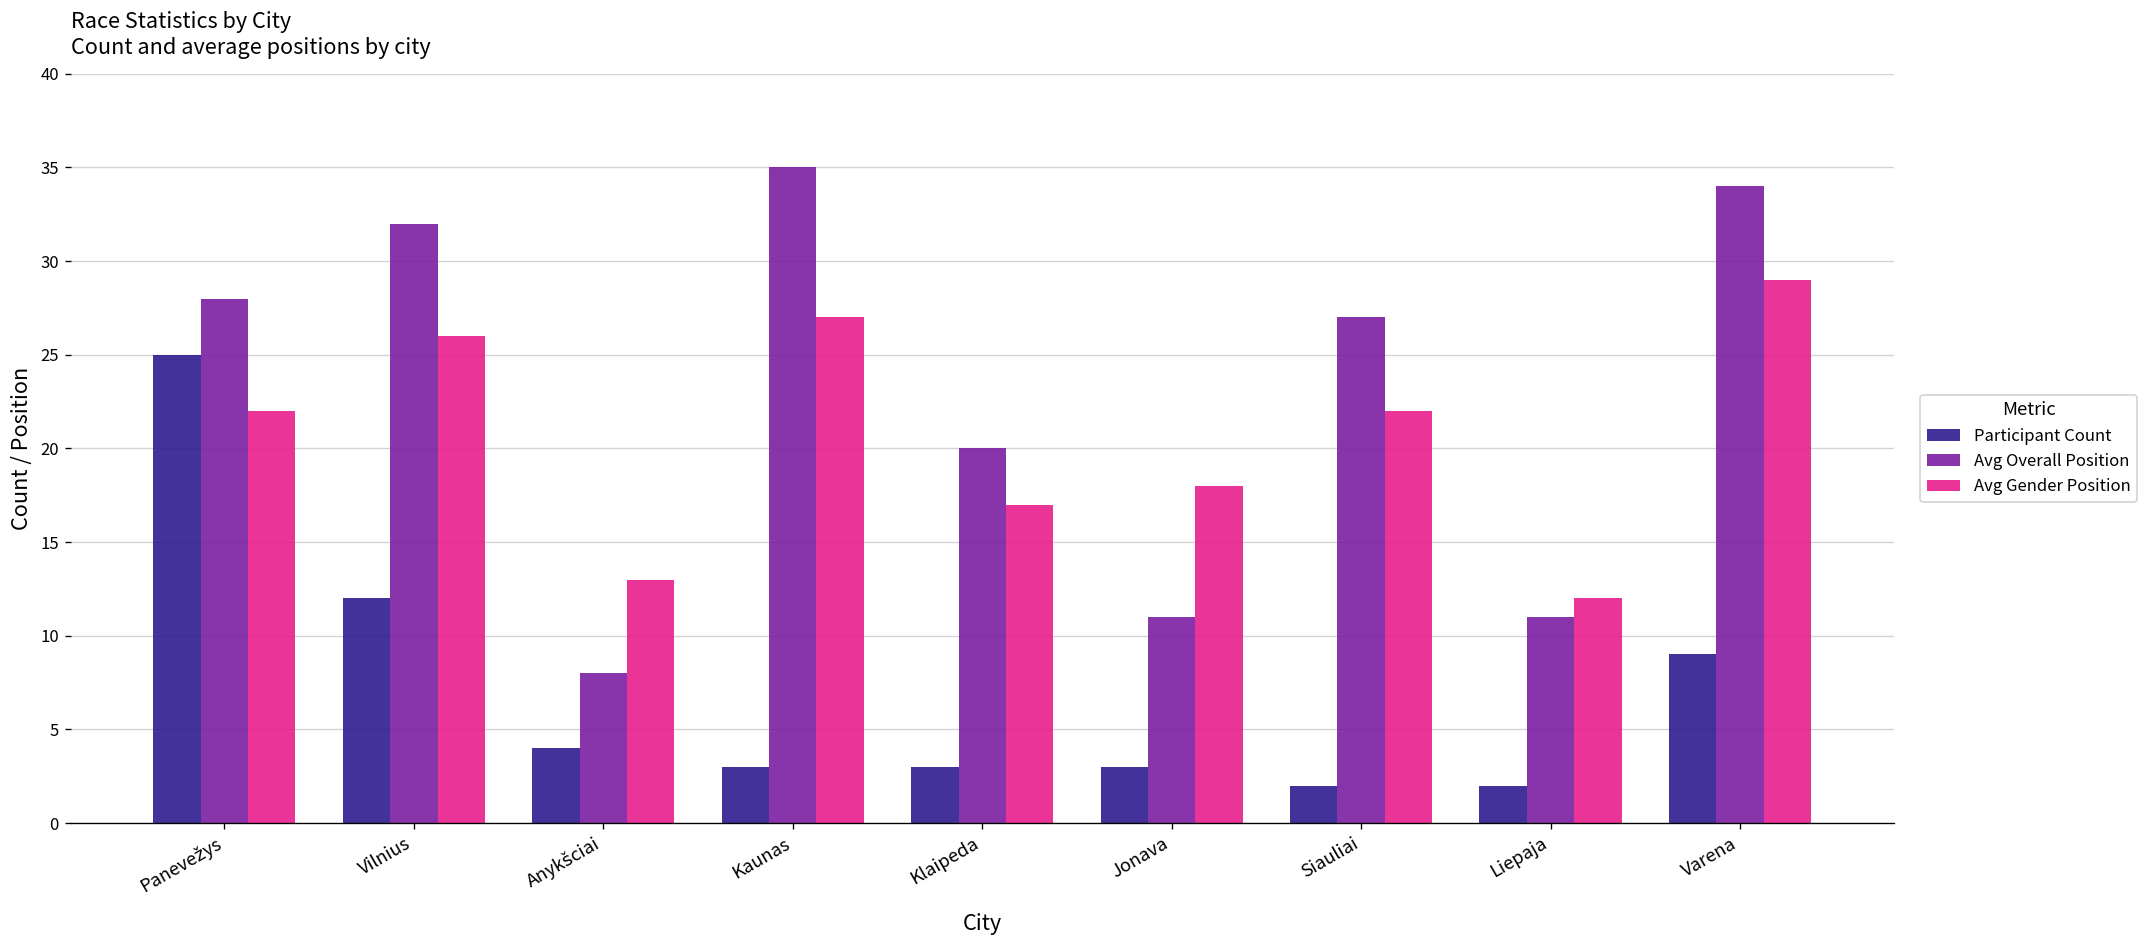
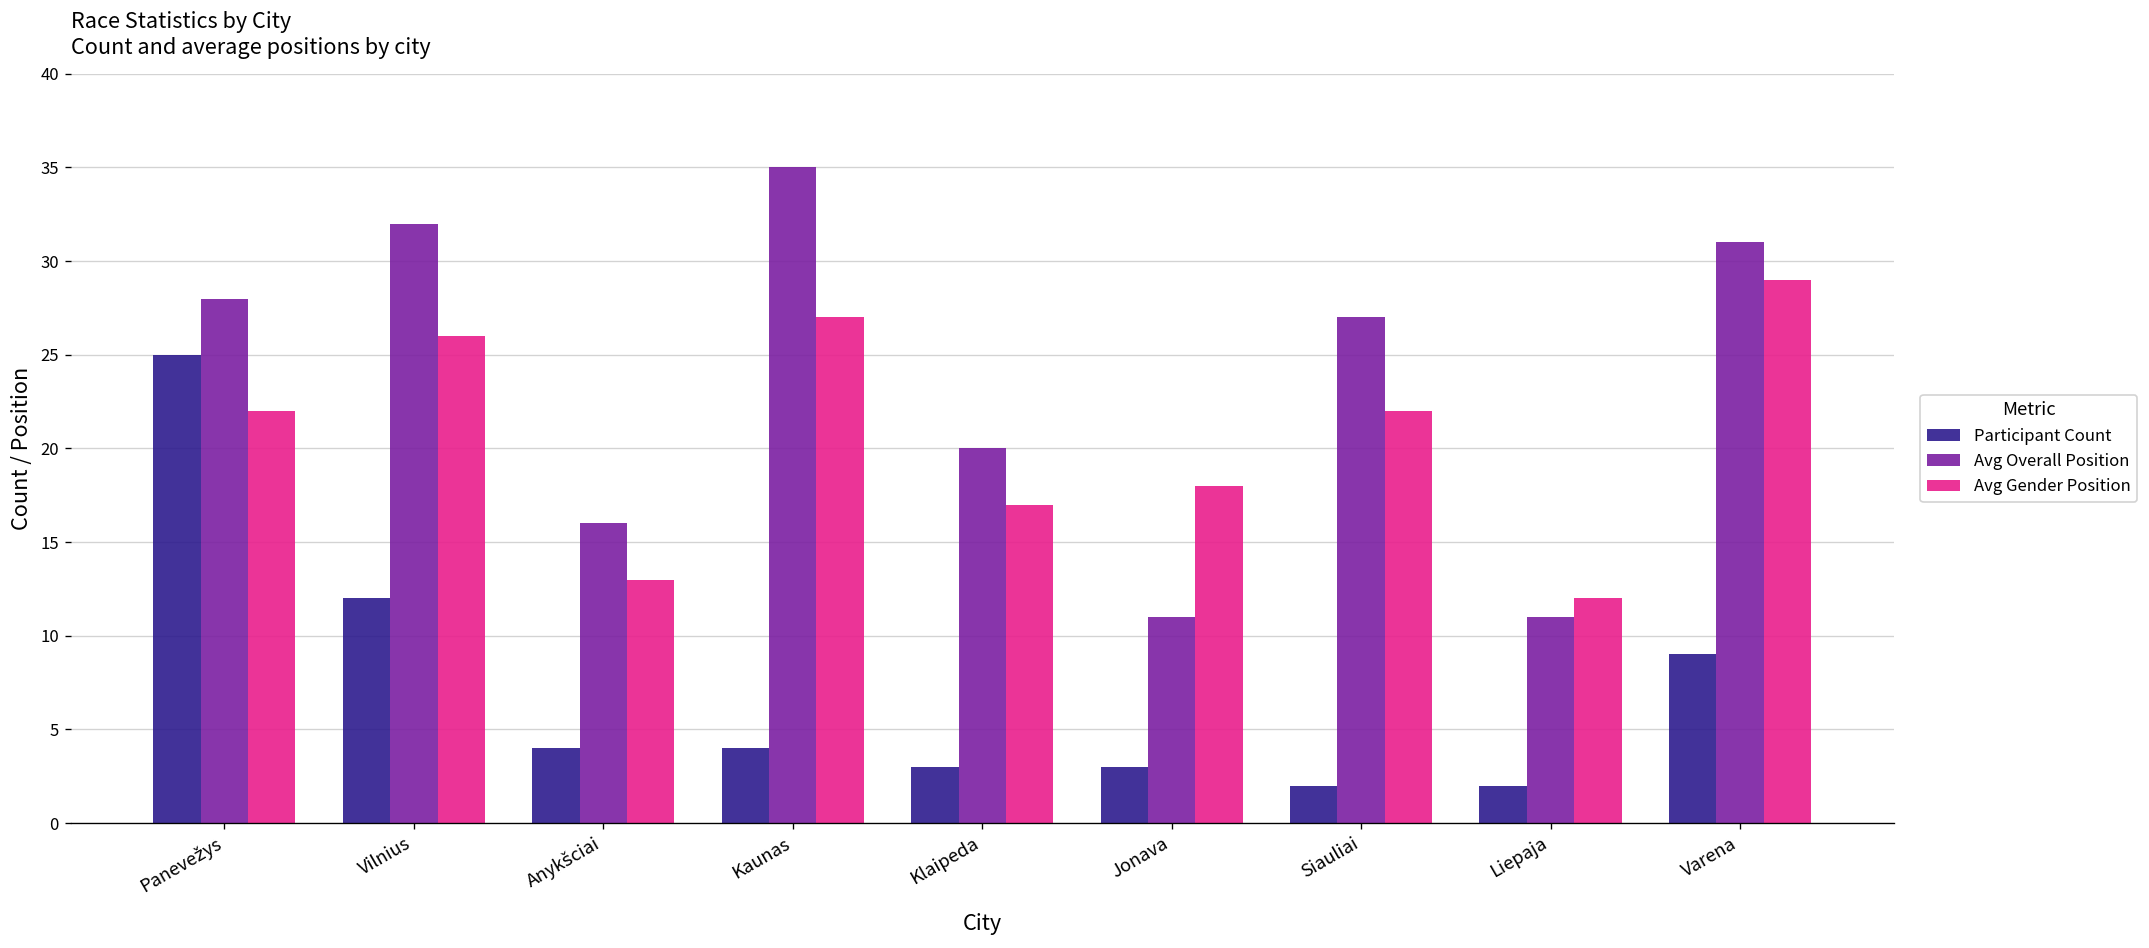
  {
    "Participant Count": {
      "Panevežys": 25,
      "Vilnius": 12,
      "Anykšciai": 4,
-     "Kaunas": 3,
+     "Kaunas": 4,
      "Klaipeda": 3,
      "Jonava": 3,
      "Siauliai": 2,
      "Liepaja": 2,
      "Varena": 9
    },
    "Avg Overall Position": {
      "Panevežys": 28,
      "Vilnius": 32,
-     "Anykšciai": 8,
+     "Anykšciai": 16,
      "Kaunas": 35,
      "Klaipeda": 20,
      "Jonava": 11,
      "Siauliai": 27,
      "Liepaja": 11,
-     "Varena": 34
+     "Varena": 31
    },
    "Avg Gender Position": {
      "Panevežys": 22,
      "Vilnius": 26,
      "Anykšciai": 13,
      "Kaunas": 27,
      "Klaipeda": 17,
      "Jonava": 18,
      "Siauliai": 22,
      "Liepaja": 12,
      "Varena": 29
    }
  }
